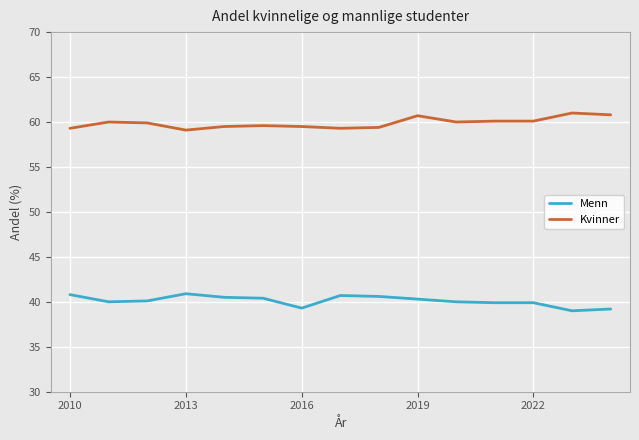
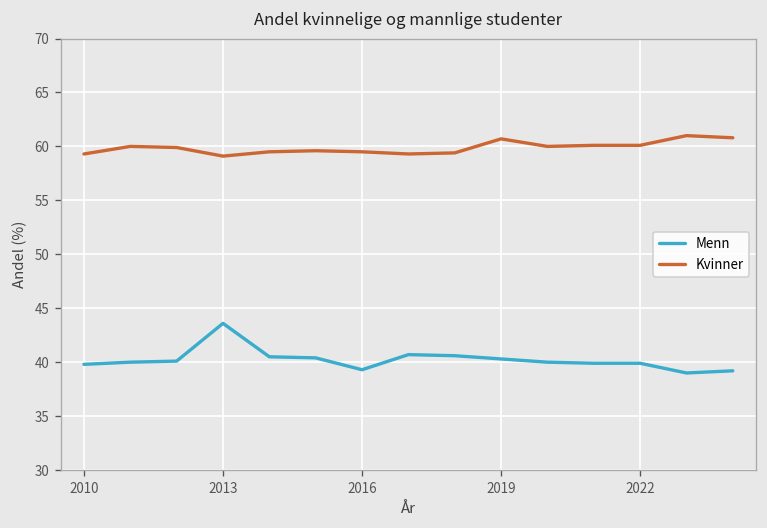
  {
    "Menn": {
-     "2010": 41,
-     "2013": 41,
+     "2010": 40,
+     "2013": 44,
      "2016": 39,
      "2019": 40,
      "2022": 40
    },
    "Kvinner": {
      "2010": 59,
      "2013": 59,
      "2016": 60,
      "2019": 61,
      "2022": 60
    }
  }
